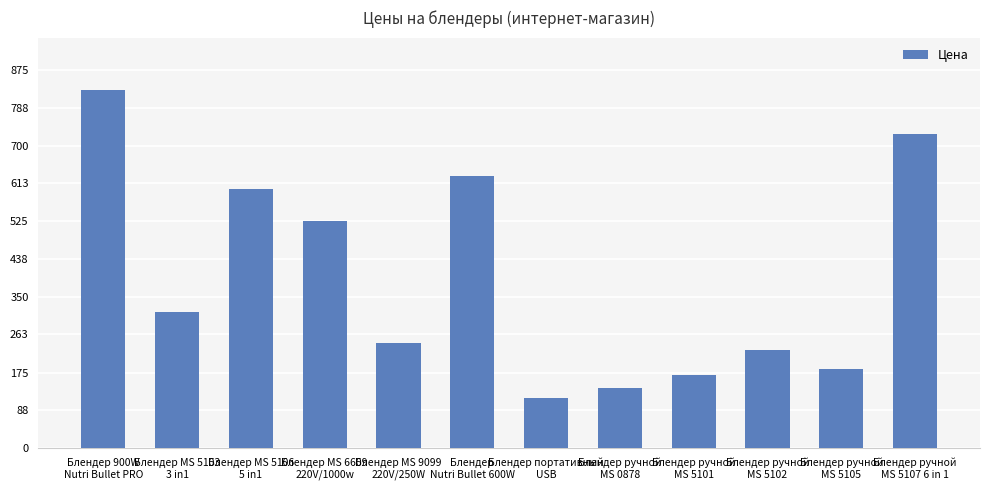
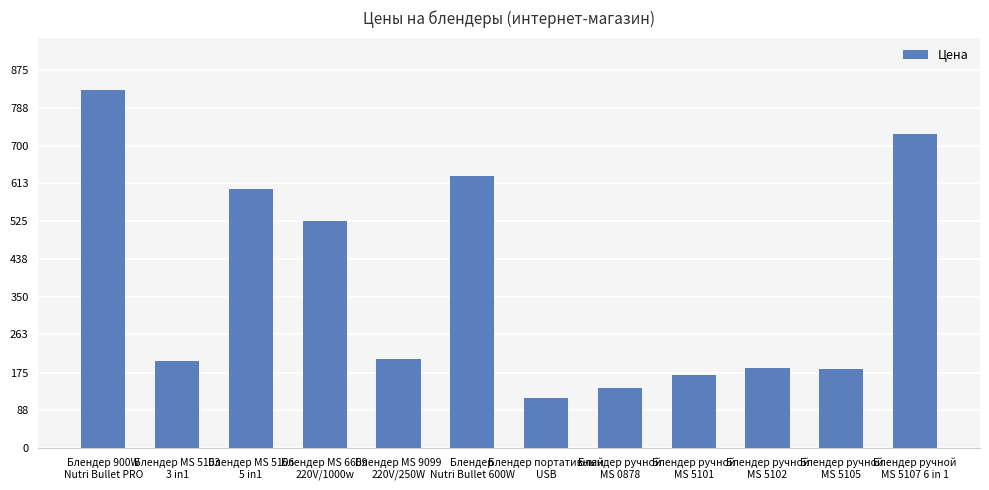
  {
    "Блендер 900W Nutri Bullet PRO": 830,
-   "Блендер MS 5103 3 in1": 320,
+   "Блендер MS 5103 3 in1": 200,
    "Блендер MS 5106 5 in1": 600,
    "Блендер MS 6609 220V/1000w": 530,
-   "Блендер MS 9099 220V/250W": 240,
+   "Блендер MS 9099 220V/250W": 210,
    "Блендер ручной MS 5101": 170,
-   "Блендер ручной MS 5102": 230,
+   "Блендер ручной MS 5102": 190,
    "Блендер ручной MS 5105": 180,
    "Блендер ручной MS 5107 6 in 1": 730
  }
